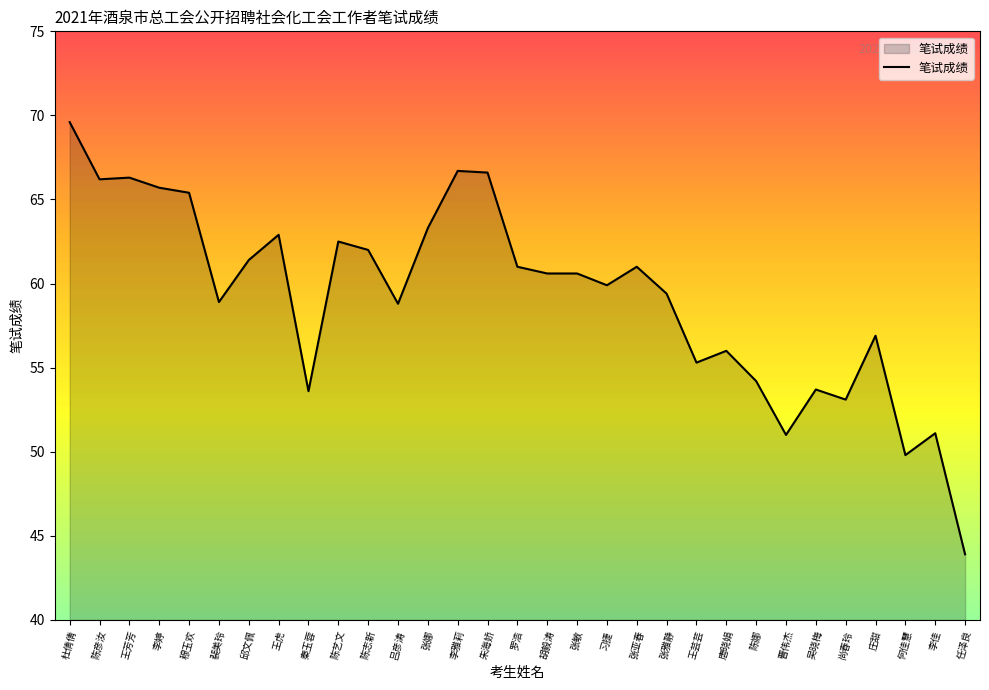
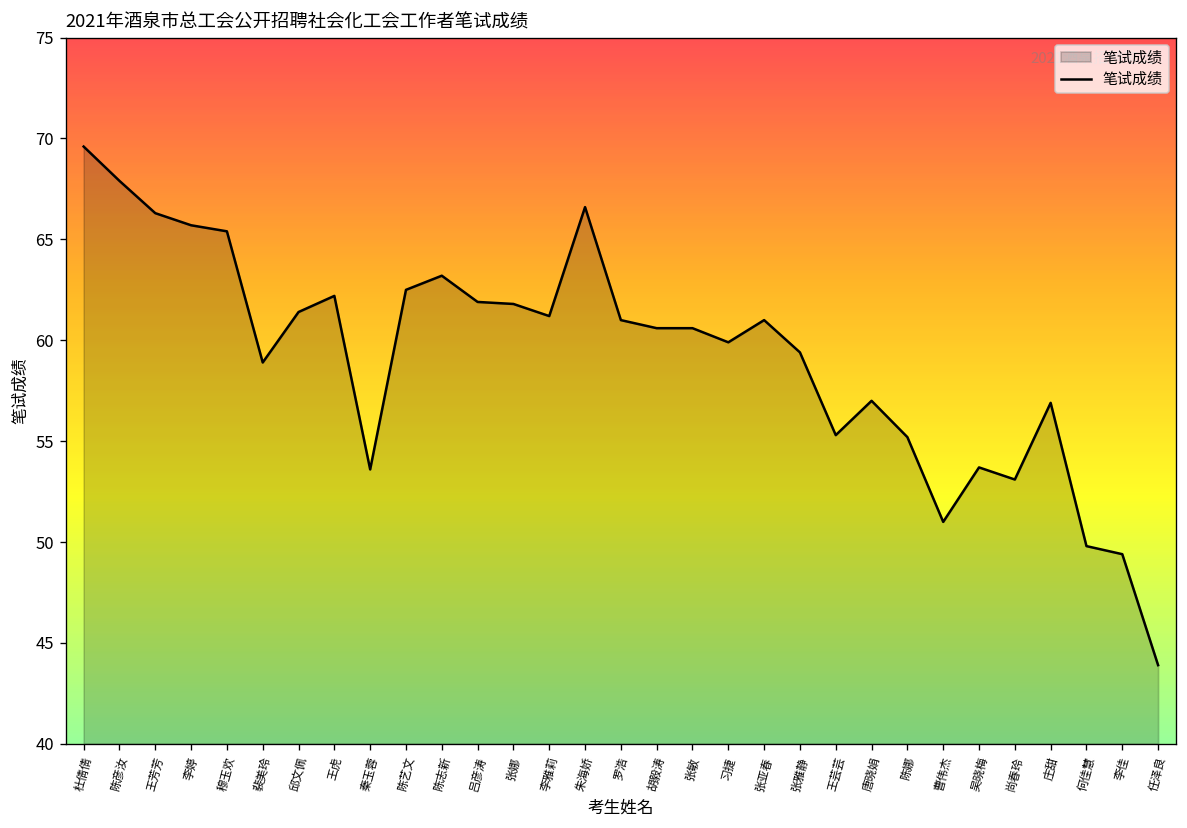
  {
    "杜倩倩": 69.6,
-   "陈彦汝": 66.2,
+   "陈彦汝": 67.9,
    "王芳芳": 66.3,
    "李婷": 65.7,
    "穆玉欢": 65.4,
    "裴美玲": 58.9,
    "邱文佩": 61.4,
-   "王虎": 62.9,
+   "王虎": 62.2,
    "秦玉蓉": 53.6,
    "陈艺文": 62.5,
-   "陈志新": 62.0,
-   "吕彦涛": 58.8,
-   "张娜": 63.3,
-   "李雅莉": 66.7,
+   "陈志新": 63.2,
+   "吕彦涛": 61.9,
+   "张娜": 61.8,
+   "李雅莉": 61.2,
    "朱海娇": 66.6,
    "罗浩": 61.0,
    "胡毅涛": 60.6,
    "张敏": 60.6,
    "习捷": 59.9,
    "张亚春": 61.0,
    "张雅静": 59.4,
    "王芸芸": 55.3,
-   "唐晓娟": 56,
-   "陈娜": 54.2,
+   "唐晓娟": 57,
+   "陈娜": 55.2,
    "曹伟杰": 51.0,
    "吴晓梅": 53.7,
    "尚春玲": 53.1,
    "庄甜": 56.9,
    "何佳慧": 49.8,
-   "李佳": 51.1,
+   "李佳": 49.4,
    "任泽良": 43.9
  }
